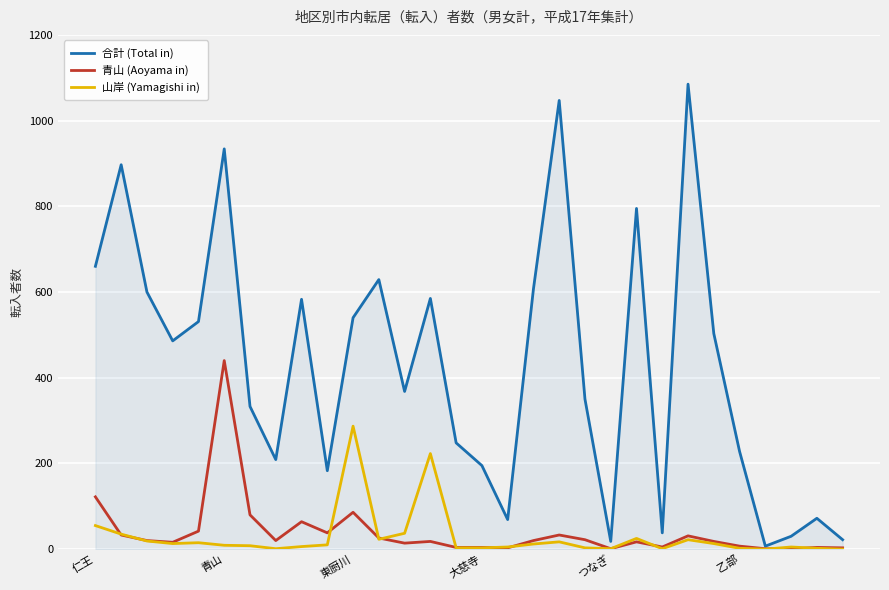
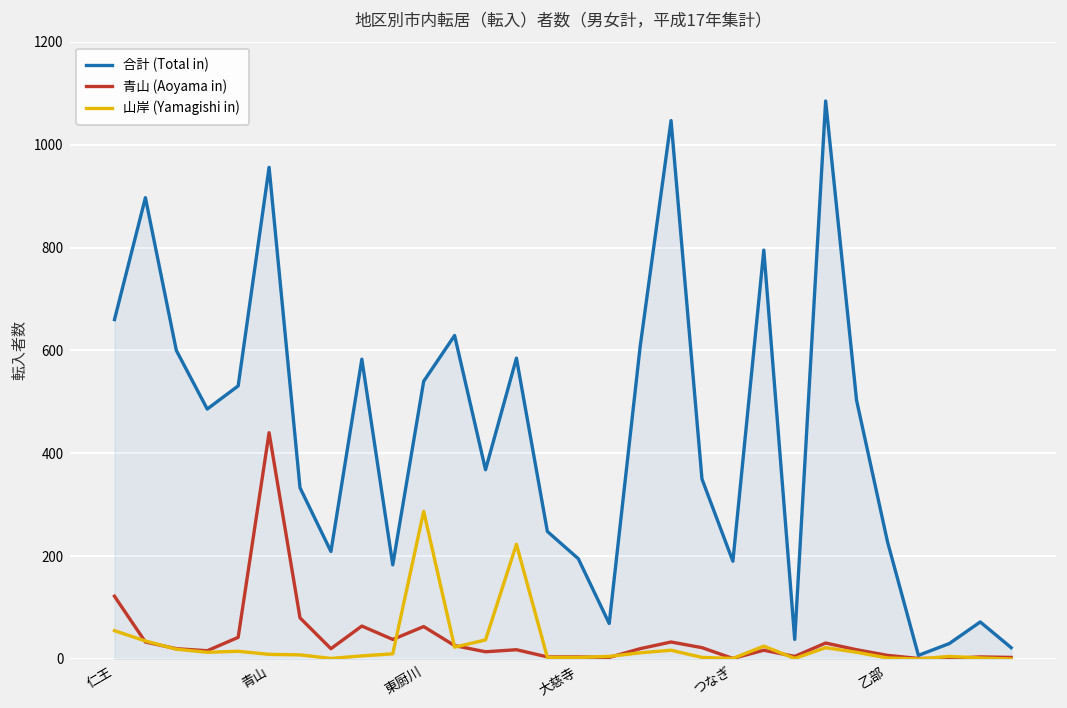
  {
    "合計 (Total in)": {
      "仁王": 660,
-     "青山": 930,
+     "青山": 960,
      "東厨川": 540,
      "大慈寺": 200,
-     "つなぎ": 20,
+     "つなぎ": 190,
      "乙部": 230
    },
    "青山 (Aoyama in)": {
      "仁王": 120,
      "青山": 440,
-     "東厨川": 90
+     "東厨川": 60
    },
    "山岸 (Yamagishi in)": {
      "仁王": 60,
      "青山": 10,
      "東厨川": 290
    }
  }
